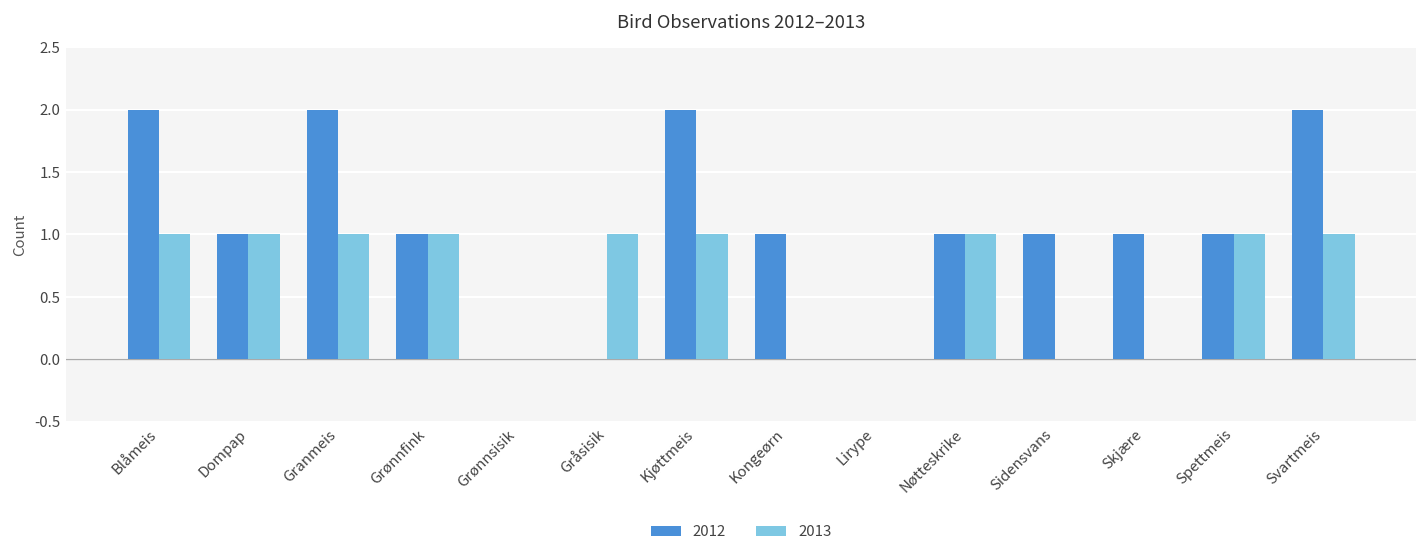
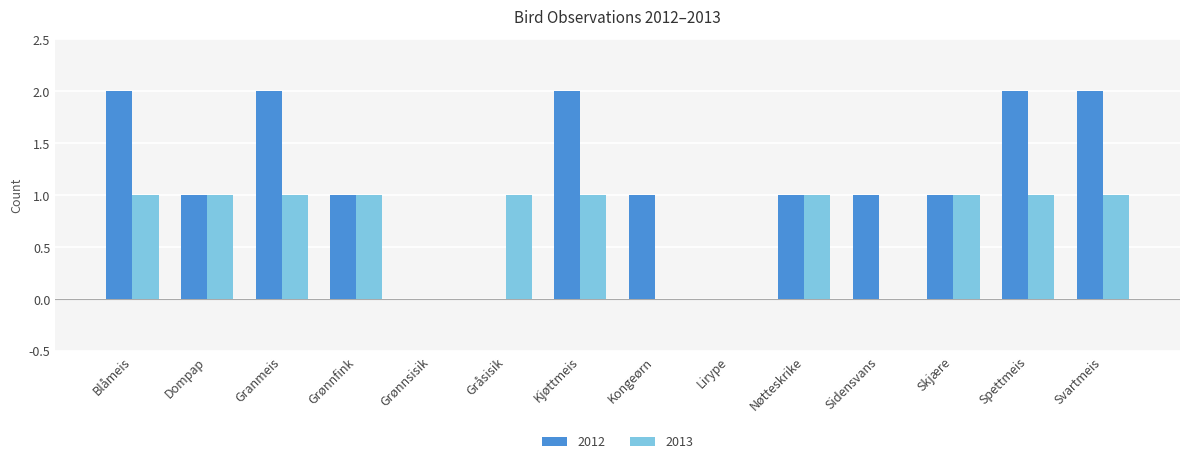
  {
    "2012": {
      "Blåmeis": 2,
      "Dompap": 1,
      "Granmeis": 2,
      "Grønnfink": 1,
      "Grønnsisik": 0,
      "Gråsisik": 0,
      "Kjøttmeis": 2,
      "Kongeørn": 1,
      "Lirype": 0,
      "Nøtteskrike": 1,
      "Sidensvans": 1,
      "Skjære": 1,
-     "Spettmeis": 1,
+     "Spettmeis": 2,
      "Svartmeis": 2
    },
    "2013": {
      "Blåmeis": 1,
      "Dompap": 1,
      "Granmeis": 1,
      "Grønnfink": 1,
      "Grønnsisik": 0,
      "Gråsisik": 1,
      "Kjøttmeis": 1,
      "Kongeørn": 0,
      "Lirype": 0,
      "Nøtteskrike": 1,
      "Sidensvans": 0,
-     "Skjære": 0,
+     "Skjære": 1,
      "Spettmeis": 1,
      "Svartmeis": 1
    }
  }
